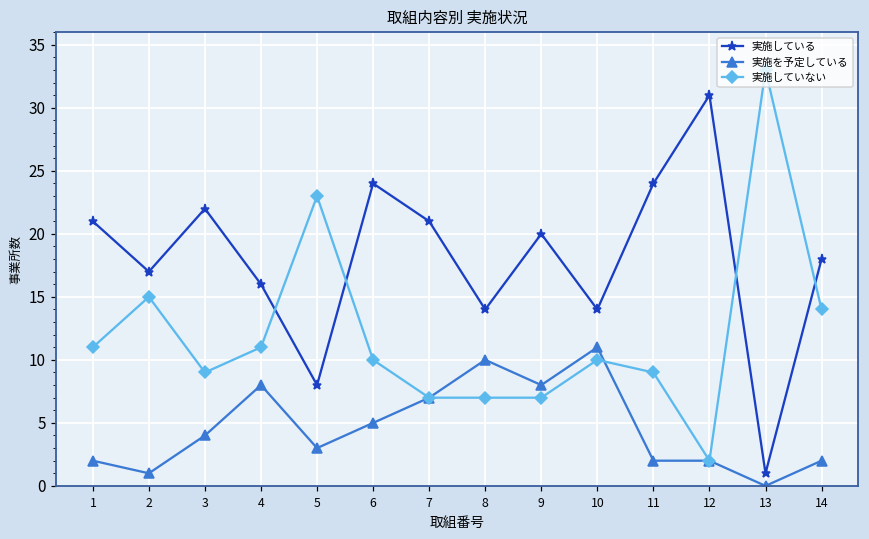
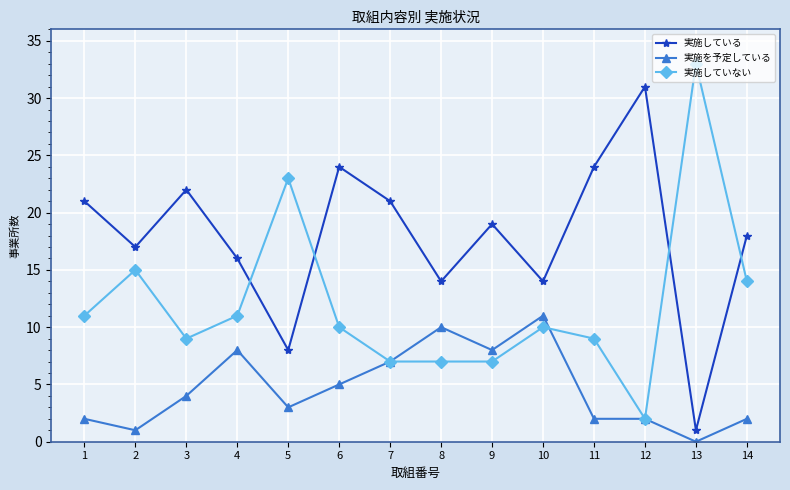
  {
    "実施している": {
      "1": 21,
      "2": 17,
      "3": 22,
      "4": 16,
      "5": 8,
      "6": 24,
      "7": 21,
      "8": 14,
-     "9": 20,
+     "9": 19,
      "10": 14,
      "11": 24,
      "12": 31,
      "13": 1,
      "14": 18
    },
    "実施を予定している": {
      "1": 2,
      "2": 1,
      "3": 4,
      "4": 8,
      "5": 3,
      "6": 5,
      "8": 10,
      "9": 8,
      "10": 11,
      "11": 2,
      "13": 0,
      "14": 2
    },
    "実施していない": {
      "1": 11,
      "2": 15,
      "3": 9,
      "4": 11,
      "5": 23,
      "6": 10,
      "8": 7,
      "9": 7,
      "10": 10,
      "11": 9,
      "14": 14
    }
  }
